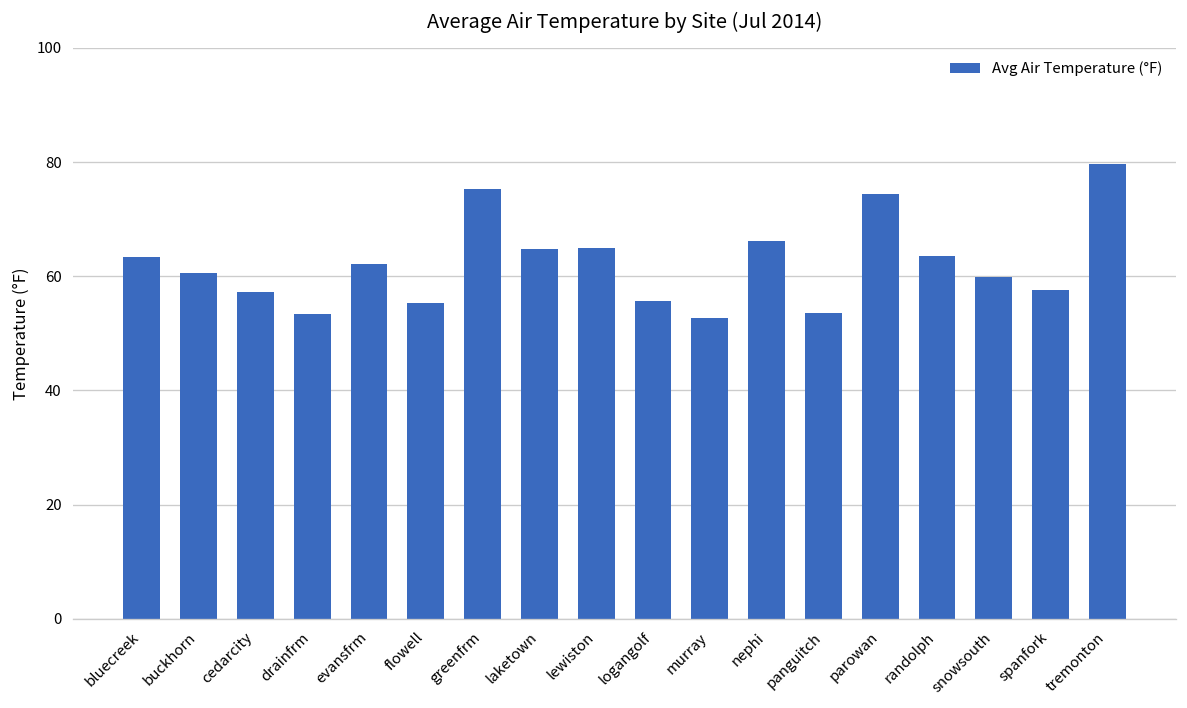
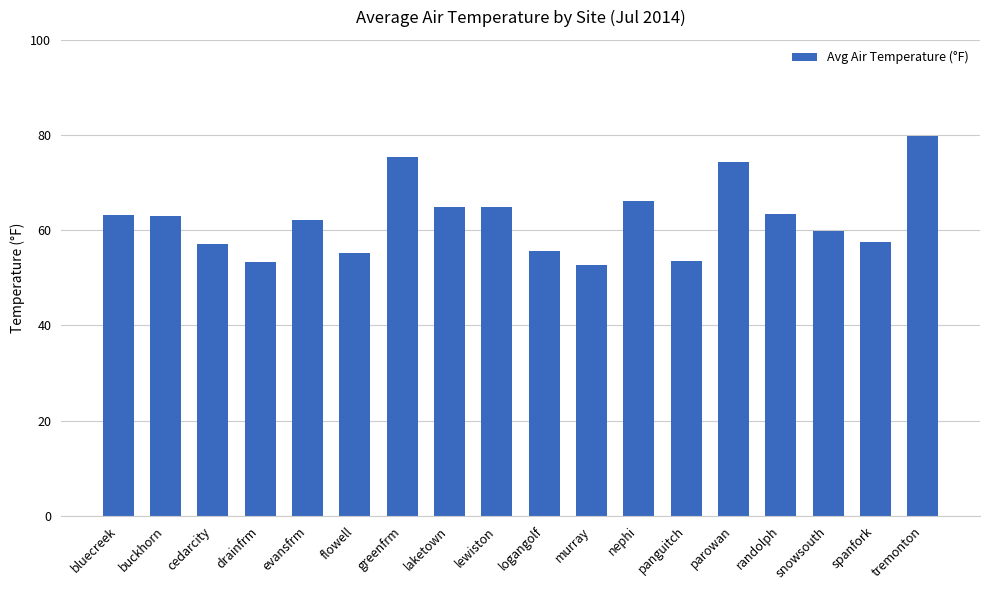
  {
    "bluecreek": 63,
-   "buckhorn": 61,
+   "buckhorn": 63,
    "cedarcity": 57,
    "drainfrm": 53,
    "evansfrm": 62,
    "flowell": 55,
    "greenfrm": 75,
    "laketown": 65,
    "lewiston": 65,
    "logangolf": 56,
    "murray": 53,
    "nephi": 66,
    "panguitch": 54,
    "parowan": 74,
    "randolph": 64,
    "snowsouth": 60,
    "spanfork": 58,
    "tremonton": 80
  }
